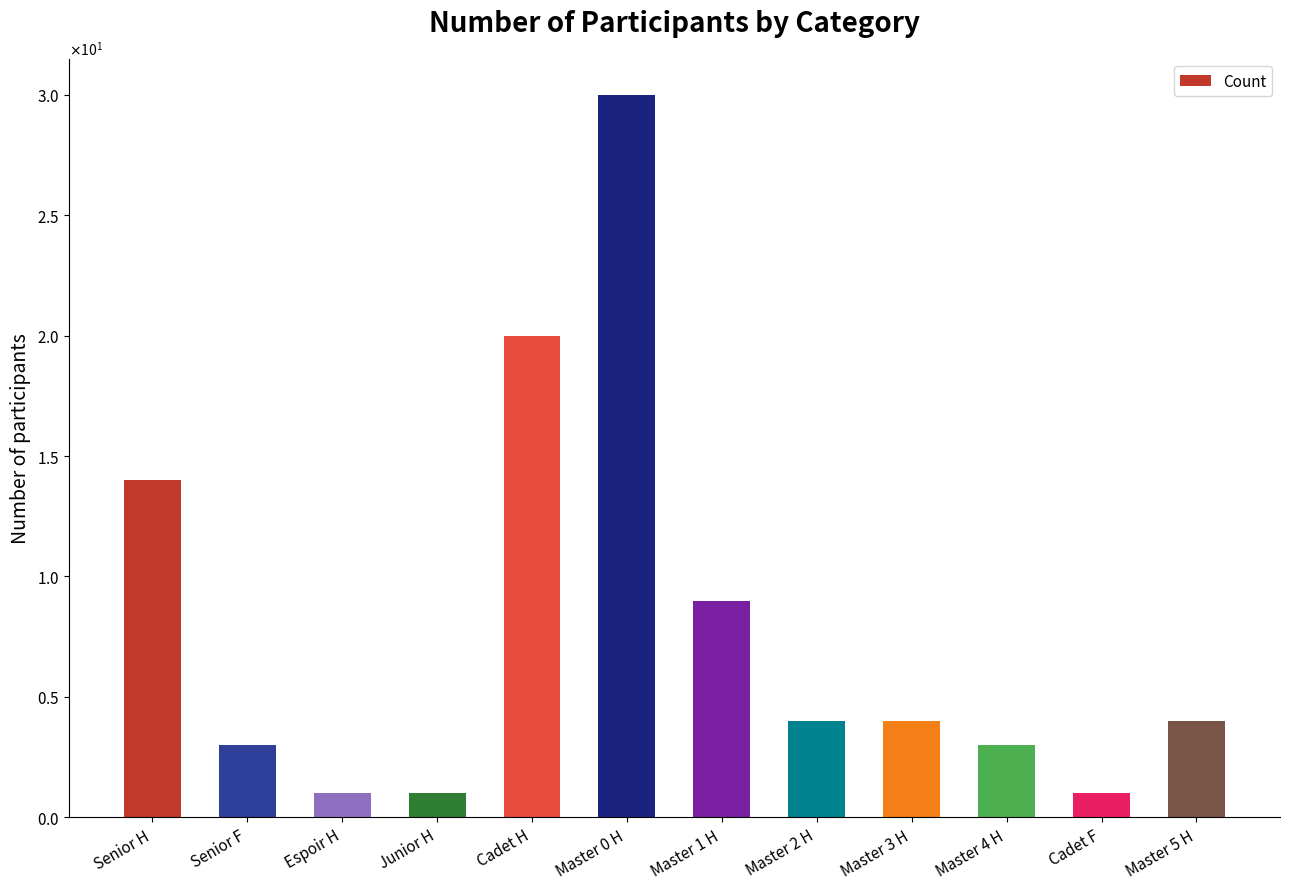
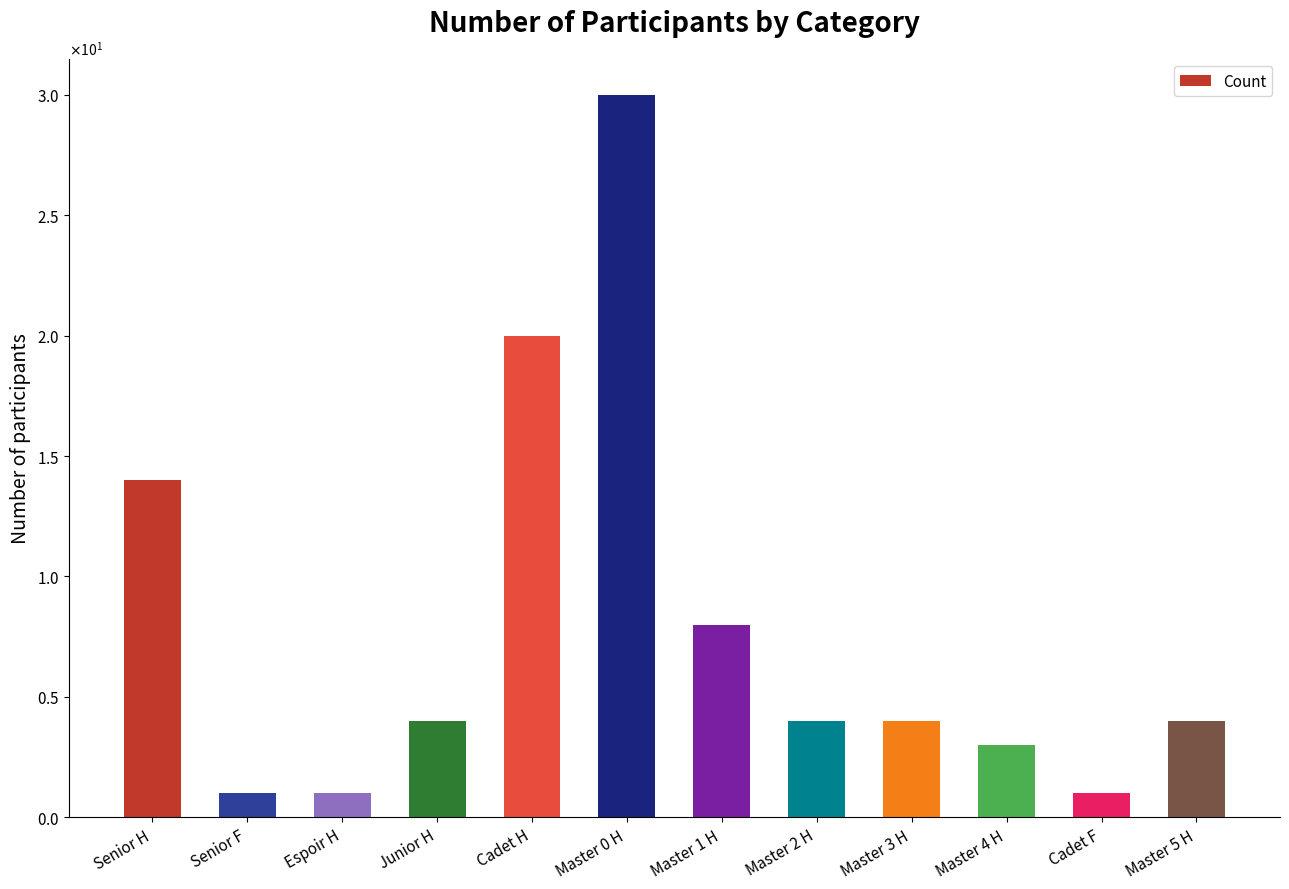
  {
    "Senior H": 14,
-   "Senior F": 3,
+   "Senior F": 1,
    "Espoir H": 1,
-   "Junior H": 1,
+   "Junior H": 4,
    "Cadet H": 20,
    "Master 0 H": 30,
-   "Master 1 H": 9,
+   "Master 1 H": 8,
    "Master 2 H": 4,
    "Master 3 H": 4,
    "Master 4 H": 3,
    "Cadet F": 1,
    "Master 5 H": 4
  }
